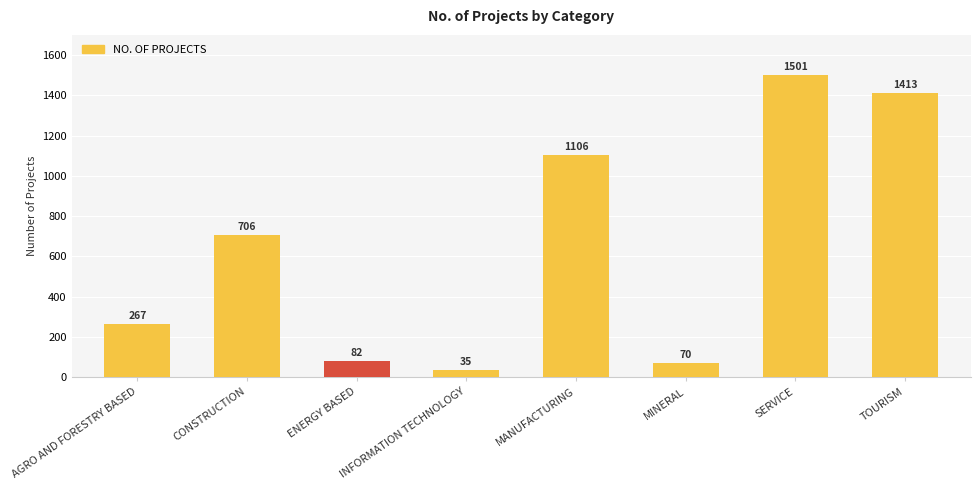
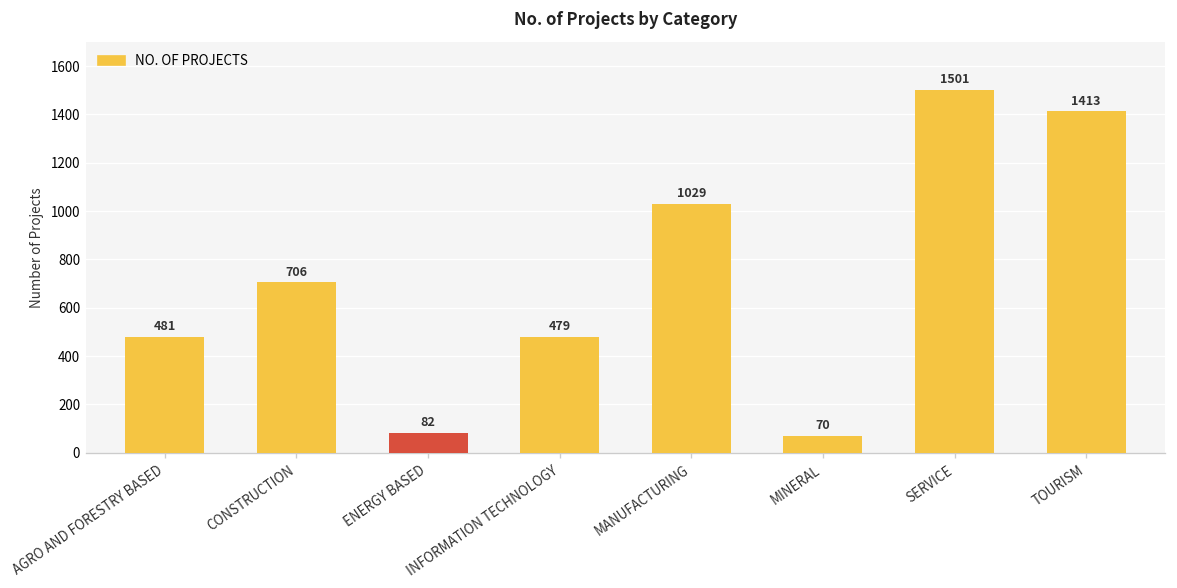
  {
-   "AGRO AND FORESTRY BASED": 267,
+   "AGRO AND FORESTRY BASED": 481,
    "CONSTRUCTION": 706,
    "ENERGY BASED": 82,
-   "INFORMATION TECHNOLOGY": 35,
-   "MANUFACTURING": 1106,
+   "INFORMATION TECHNOLOGY": 479,
+   "MANUFACTURING": 1029,
    "MINERAL": 70,
    "SERVICE": 1501,
    "TOURISM": 1413
  }
